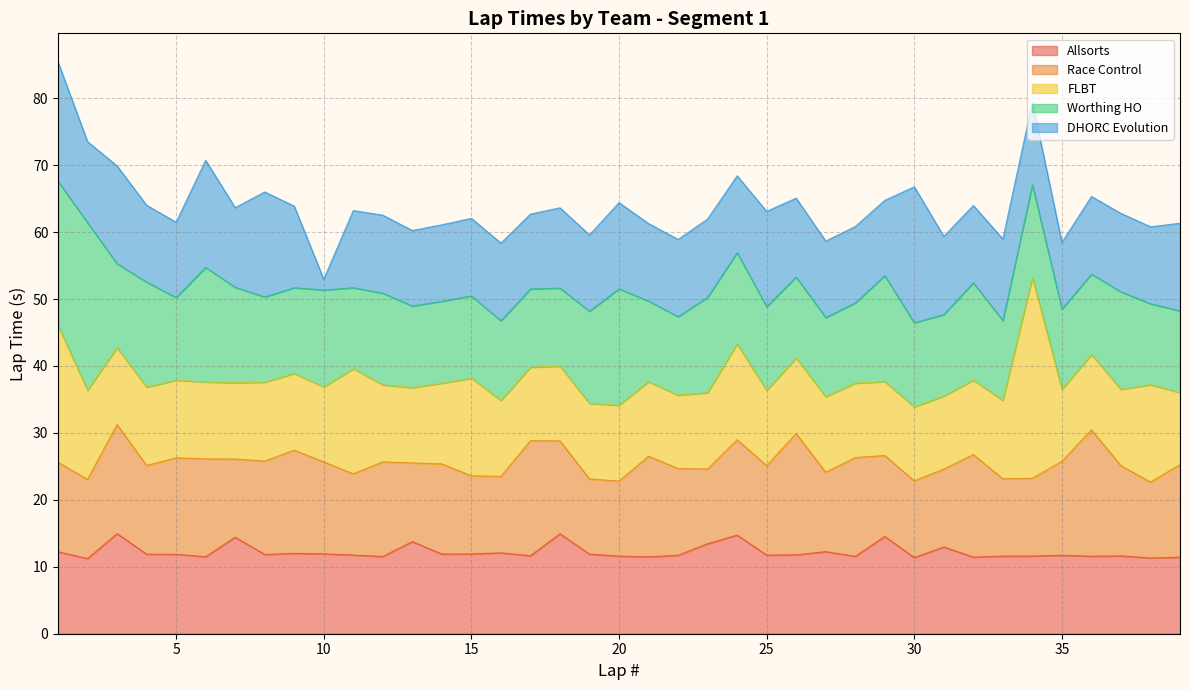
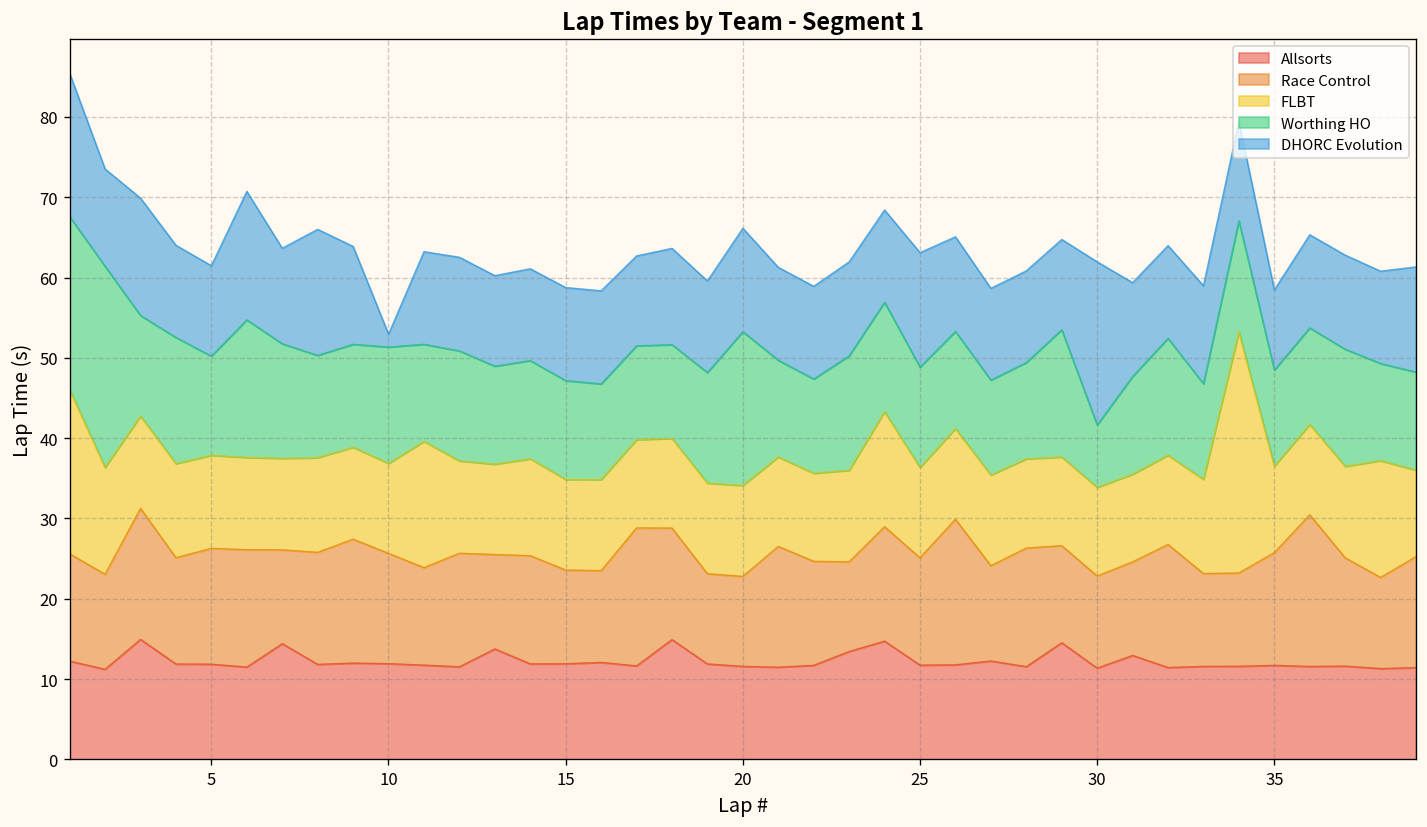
  {
    "FLBT": {
      "5": 12,
      "10": 11,
-     "15": 15,
+     "15": 11,
      "20": 11,
      "25": 11,
      "30": 11,
      "35": 11
    },
    "Worthing HO": {
      "5": 12,
      "10": 14,
      "15": 12,
-     "20": 17,
+     "20": 19,
      "25": 12,
-     "30": 13,
+     "30": 8,
      "35": 12
    },
    "DHORC Evolution": {
      "5": 11,
      "10": 2,
      "15": 12,
      "20": 13,
      "25": 14,
      "30": 20,
      "35": 10
    }
  }
